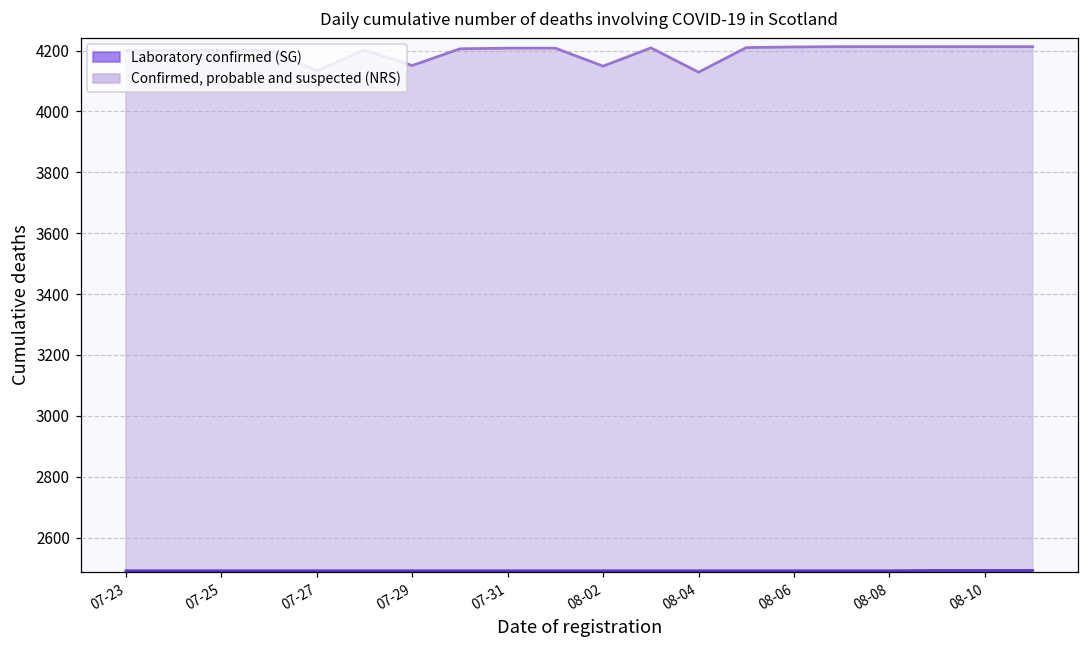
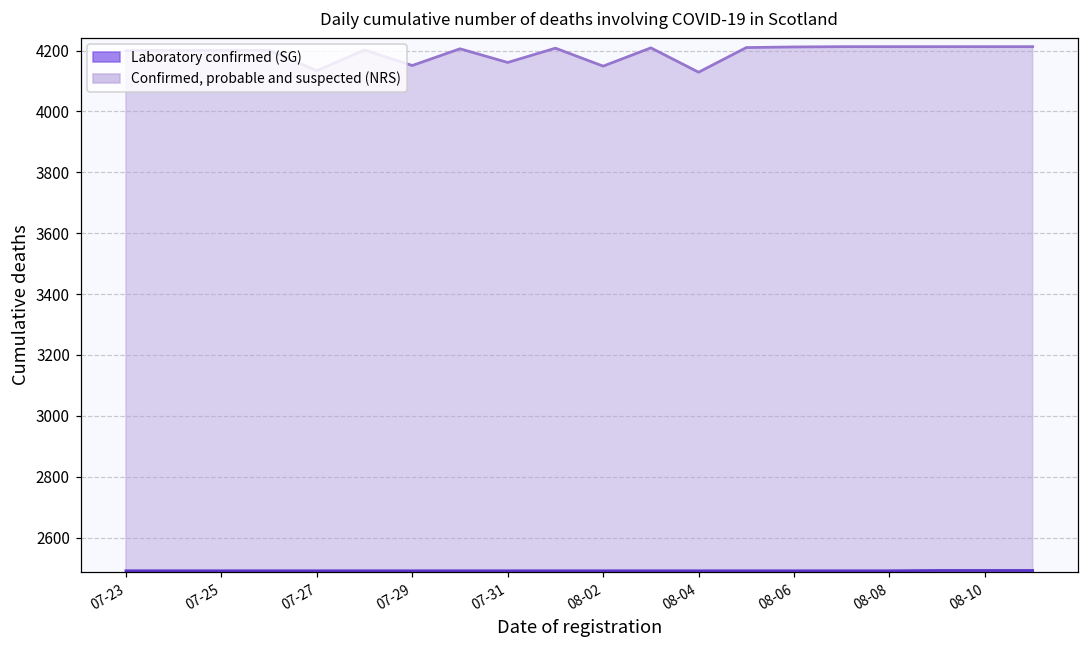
  {
    "Laboratory confirmed (SG)": {
      "07-23": 2490,
      "07-25": 2490,
      "07-27": 2490,
      "07-29": 2490,
      "07-31": 2490,
      "08-02": 2490,
      "08-04": 2490,
      "08-06": 2490,
      "08-08": 2490,
      "08-10": 2490
    },
    "Confirmed, probable and suspected (NRS)": {
      "07-29": 4150,
-     "07-31": 4210,
+     "07-31": 4160,
      "08-02": 4150,
      "08-04": 4130,
      "08-06": 4210,
      "08-08": 4210,
      "08-10": 4210
    }
  }
